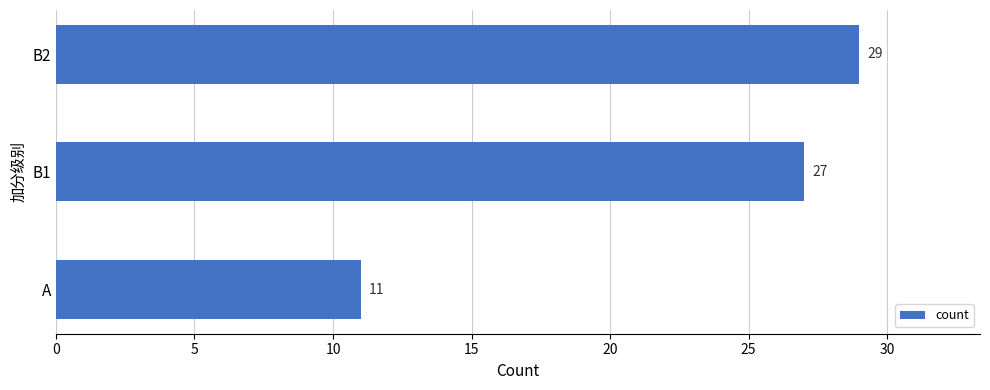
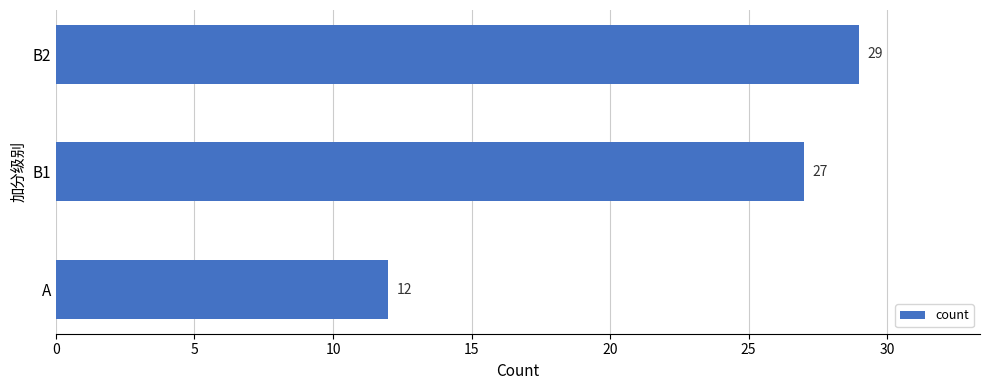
  {
    "B2": 29,
    "B1": 27,
-   "A": 11
+   "A": 12
  }
